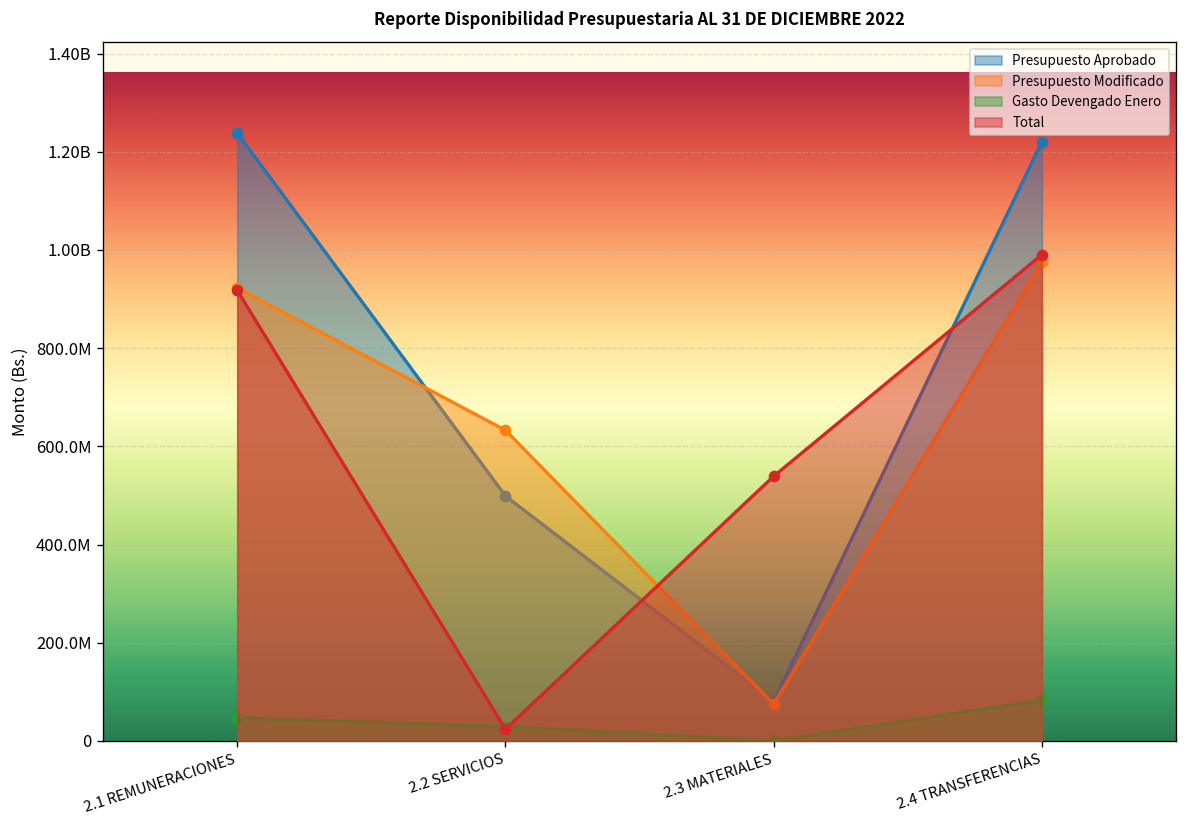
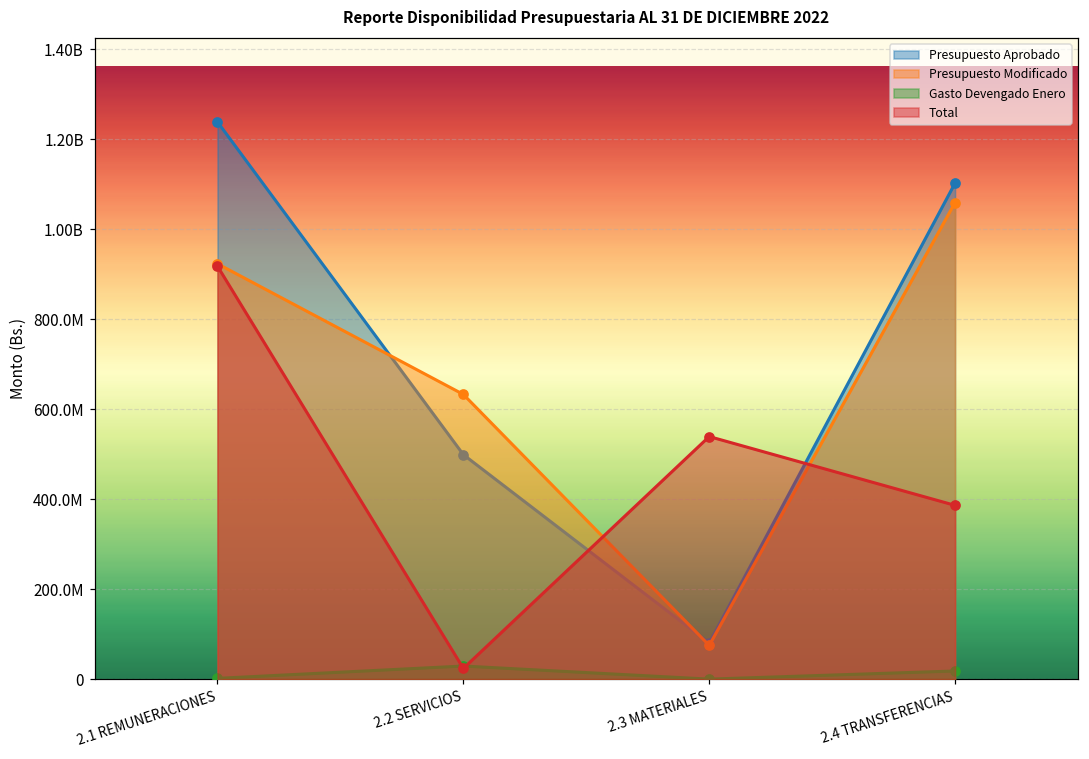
  {
    "Presupuesto Aprobado": {
      "2.1 REMUNERACIONES": 1240000000,
      "2.2 SERVICIOS": 500000000,
-     "2.4 TRANSFERENCIAS": 1220000000
+     "2.4 TRANSFERENCIAS": 1100000000
    },
    "Presupuesto Modificado": {
      "2.2 SERVICIOS": 630000000,
-     "2.4 TRANSFERENCIAS": 980000000
+     "2.4 TRANSFERENCIAS": 1060000000
    },
    "Gasto Devengado Enero": {
-     "2.1 REMUNERACIONES": 50000000,
+     "2.1 REMUNERACIONES": 0,
      "2.3 MATERIALES": 0,
-     "2.4 TRANSFERENCIAS": 80000000
+     "2.4 TRANSFERENCIAS": 20000000
    },
    "Total": {
      "2.3 MATERIALES": 540000000,
-     "2.4 TRANSFERENCIAS": 990000000
+     "2.4 TRANSFERENCIAS": 390000000
    }
  }
